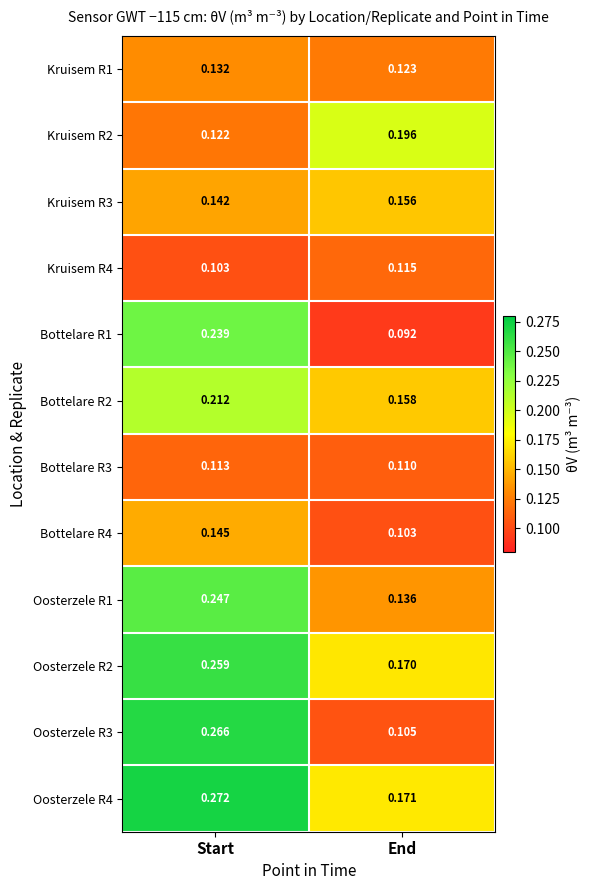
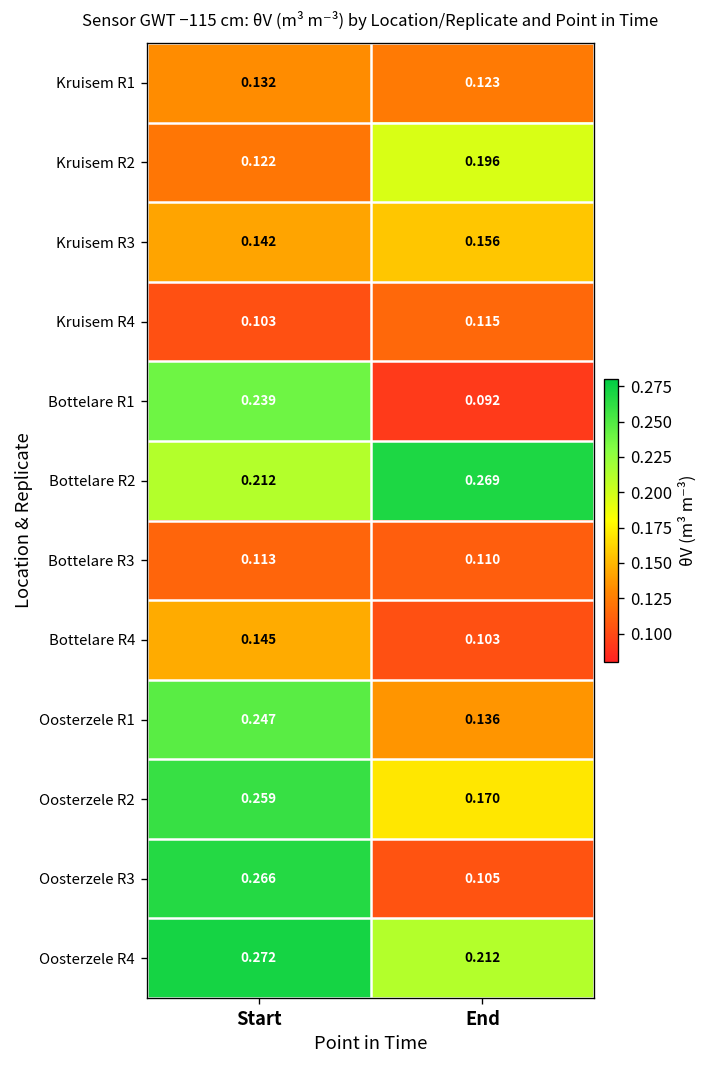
  {
    "Kruisem R1": {
      "Start": 0.132,
      "End": 0.123
    },
    "Kruisem R2": {
      "Start": 0.122,
      "End": 0.196
    },
    "Kruisem R3": {
      "Start": 0.142,
      "End": 0.156
    },
    "Kruisem R4": {
      "Start": 0.103,
      "End": 0.115
    },
    "Bottelare R1": {
      "Start": 0.239,
      "End": 0.092
    },
    "Bottelare R2": {
      "Start": 0.212,
-     "End": 0.158
+     "End": 0.269
    },
    "Bottelare R3": {
      "Start": 0.113,
      "End": 0.110
    },
    "Bottelare R4": {
      "Start": 0.145,
      "End": 0.103
    },
    "Oosterzele R1": {
      "Start": 0.247,
      "End": 0.136
    },
    "Oosterzele R2": {
      "Start": 0.259,
      "End": 0.170
    },
    "Oosterzele R3": {
      "Start": 0.266,
      "End": 0.105
    },
    "Oosterzele R4": {
      "Start": 0.272,
-     "End": 0.171
+     "End": 0.212
    }
  }
